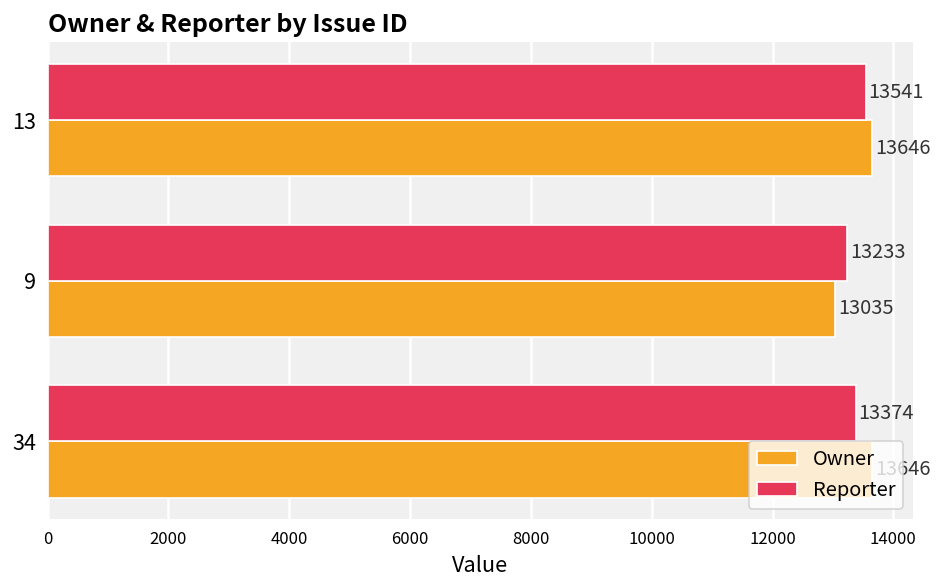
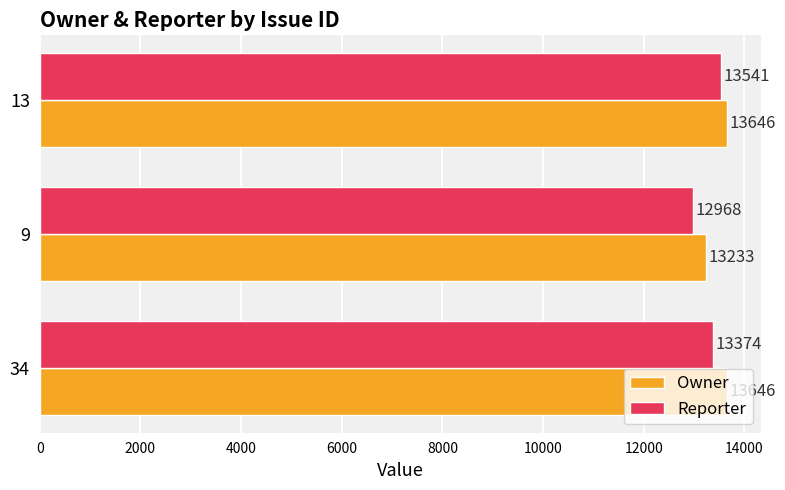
  {
    "Owner": {
      "13": 13646,
-     "9": 13035
+     "9": 13233
    },
    "Reporter": {
      "13": 13541,
-     "9": 13233,
+     "9": 12968,
      "34": 13374
    }
  }
